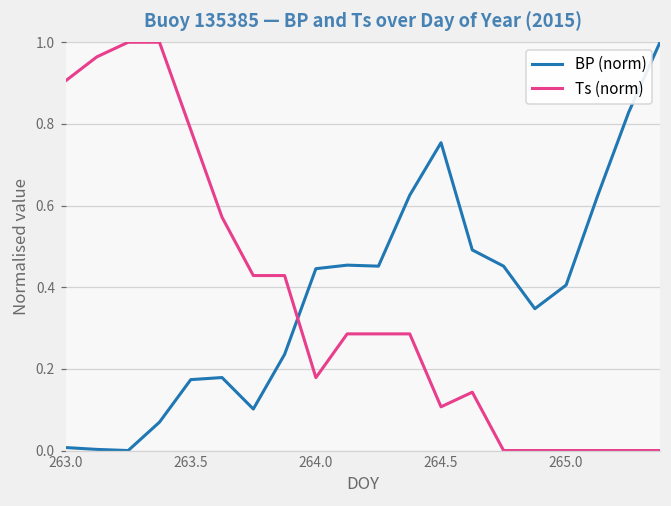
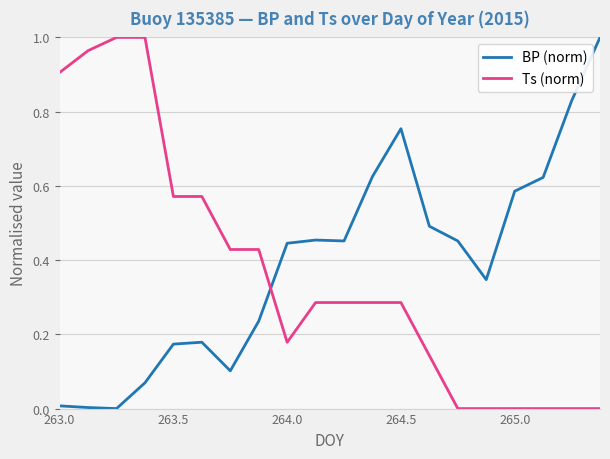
  {
    "BP (norm)": {
      "263.0": 0.01,
      "263.5": 0.17,
      "264.0": 0.45,
      "264.5": 0.75,
-     "265.0": 0.41
+     "265.0": 0.59
    },
    "Ts (norm)": {
      "263.0": 0.91,
-     "263.5": 0.79,
+     "263.5": 0.57,
      "264.0": 0.18,
-     "264.5": 0.11,
+     "264.5": 0.29,
      "265.0": 0.00
    }
  }
